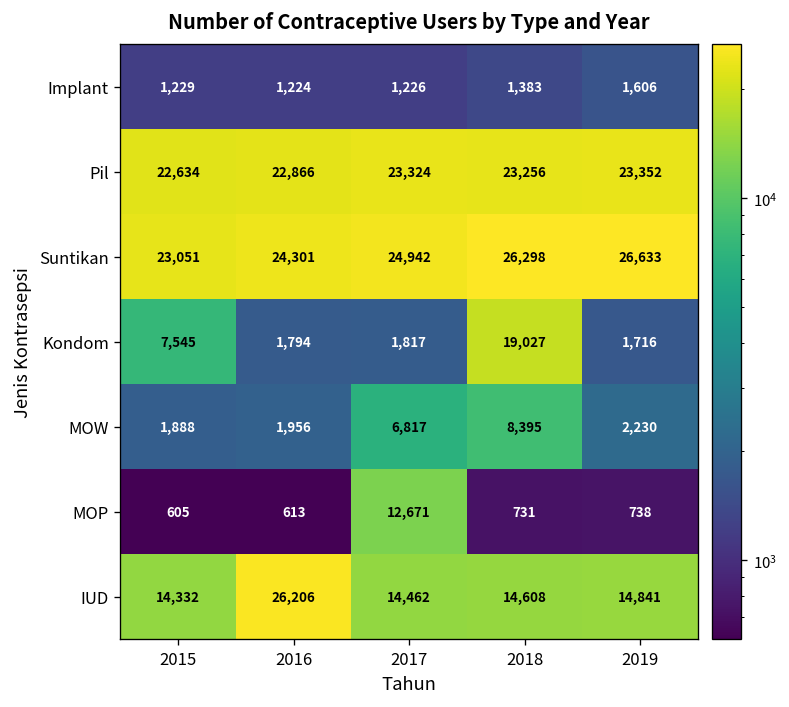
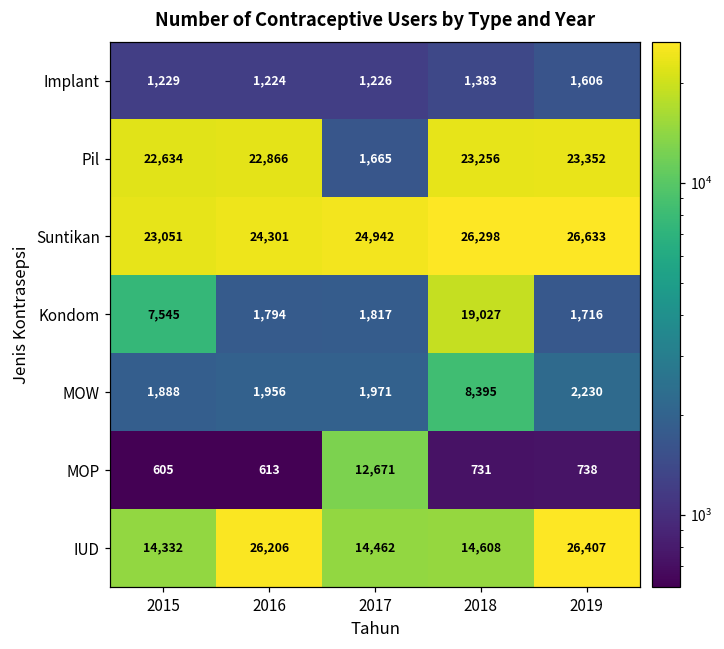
  {
    "Implant": {
      "2015": "1,229",
      "2016": "1,224",
      "2017": "1,226",
      "2018": "1,383",
      "2019": "1,606"
    },
    "Pil": {
      "2015": "22,634",
      "2016": "22,866",
-     "2017": "23,324",
+     "2017": "1,665",
      "2018": "23,256",
      "2019": "23,352"
    },
    "Suntikan": {
      "2015": "23,051",
      "2016": "24,301",
      "2017": "24,942",
      "2018": "26,298",
      "2019": "26,633"
    },
    "Kondom": {
      "2015": "7,545",
      "2016": "1,794",
      "2017": "1,817",
      "2018": "19,027",
      "2019": "1,716"
    },
    "MOW": {
      "2015": "1,888",
      "2016": "1,956",
-     "2017": "6,817",
+     "2017": "1,971",
      "2018": "8,395",
      "2019": "2,230"
    },
    "MOP": {
      "2015": "605",
      "2016": "613",
      "2017": "12,671",
      "2018": "731",
      "2019": "738"
    },
    "IUD": {
      "2015": "14,332",
      "2016": "26,206",
      "2017": "14,462",
      "2018": "14,608",
-     "2019": "14,841"
+     "2019": "26,407"
    }
  }
